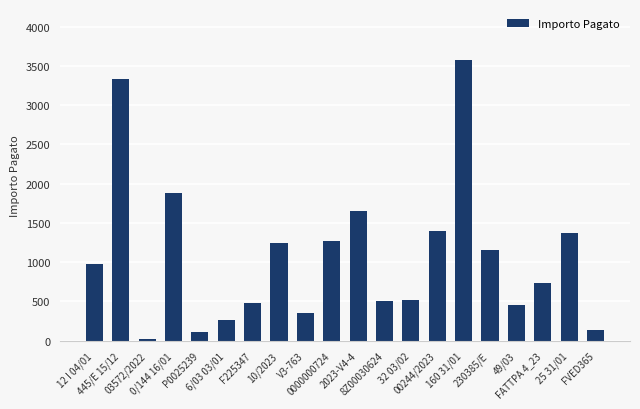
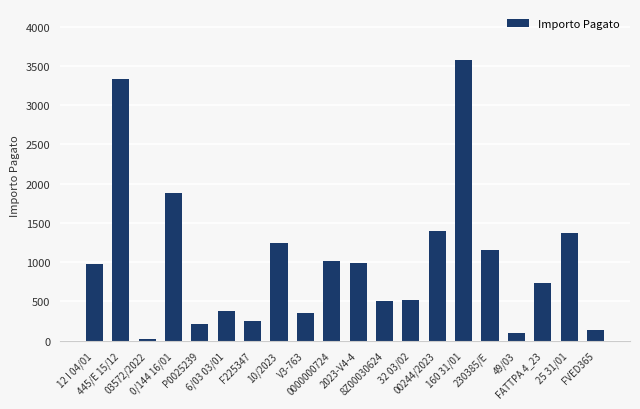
  {
    "12 I 04/01": 1000,
    "445/E 15/12": 3300,
    "0/144 16/01": 1900,
-   "P0025239": 100,
-   "6/03 03/01": 300,
-   "F225347": 500,
+   "P0025239": 200,
+   "6/03 03/01": 400,
+   "F225347": 300,
    "10/2023": 1200,
    "V3-763": 400,
-   "0000000724": 1300,
-   "2023-V4-4": 1700,
+   "0000000724": 1000,
+   "2023-V4-4": 1000,
    "8Z00030624": 500,
    "32 03/02": 500,
    "00244/2023": 1400,
    "160 31/01": 3600,
    "230385/E": 1200,
-   "49/03": 500,
+   "49/03": 100,
    "FATTPA 4_23": 700,
    "25 31/01": 1400,
    "FVED365": 100
  }
